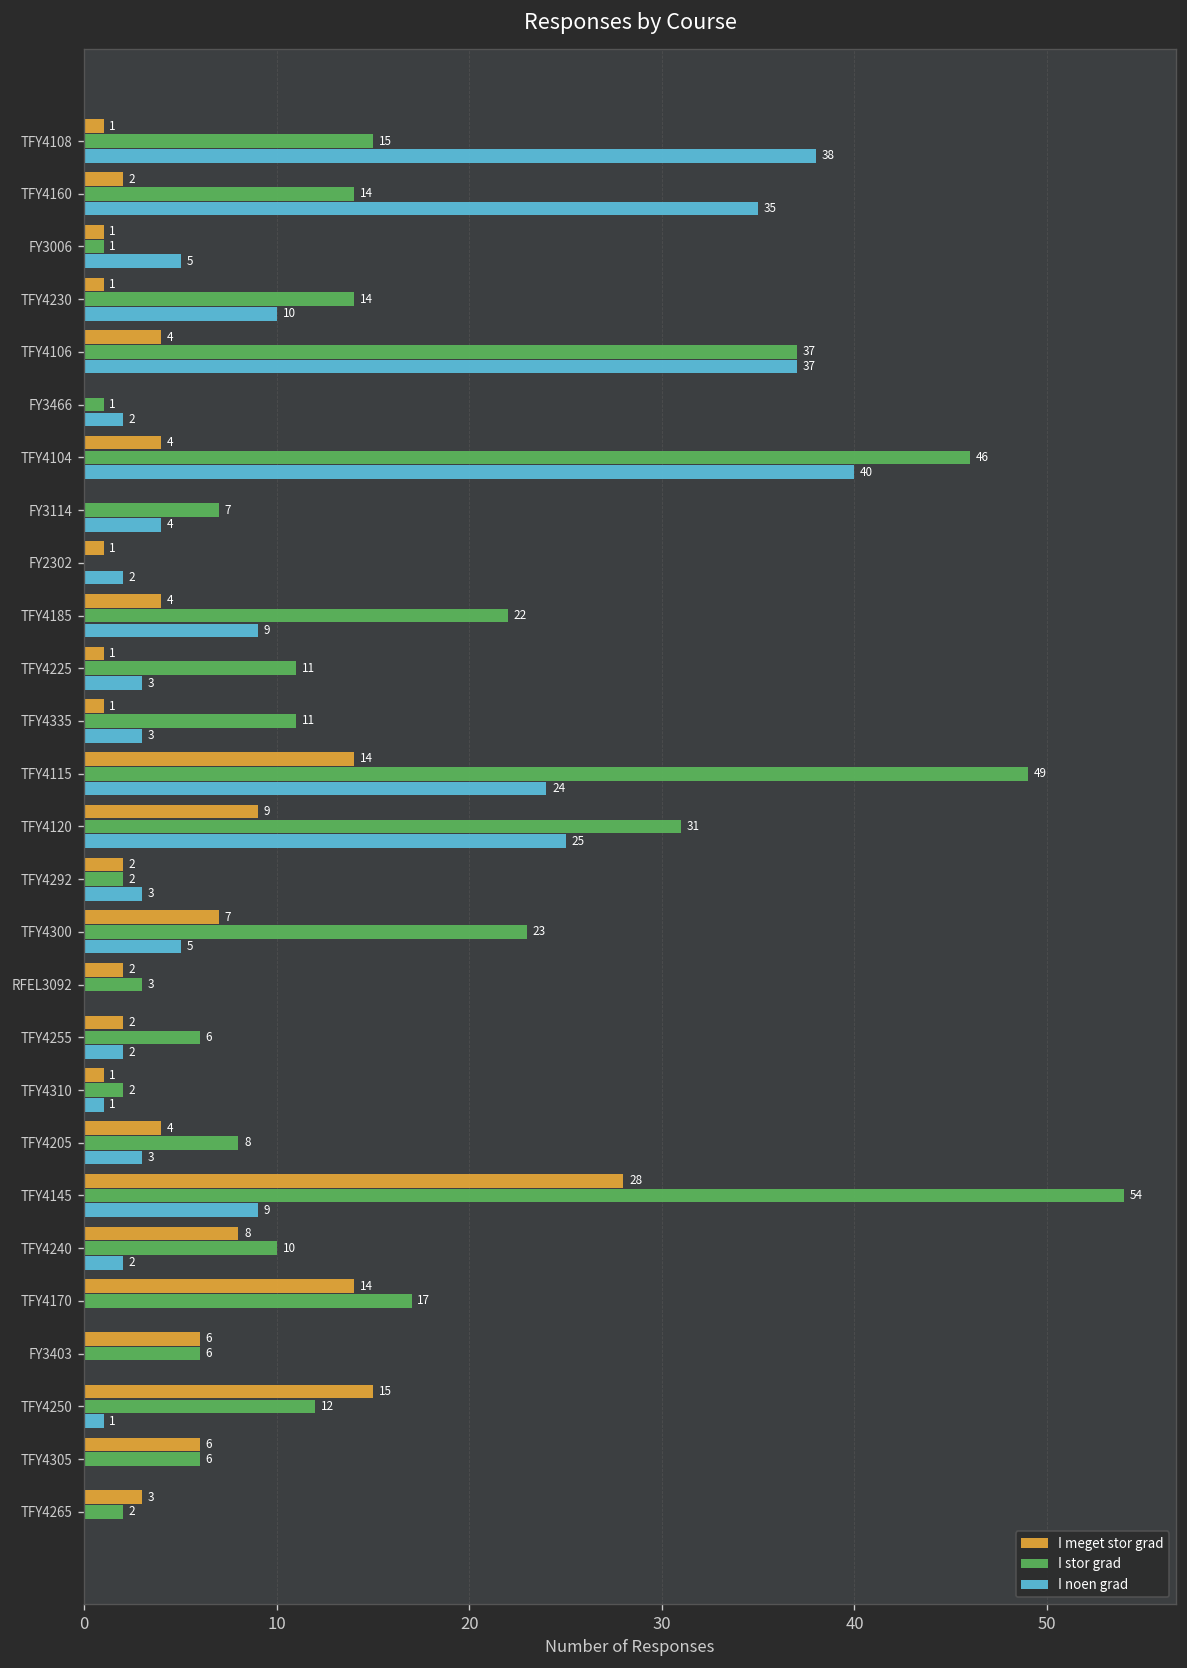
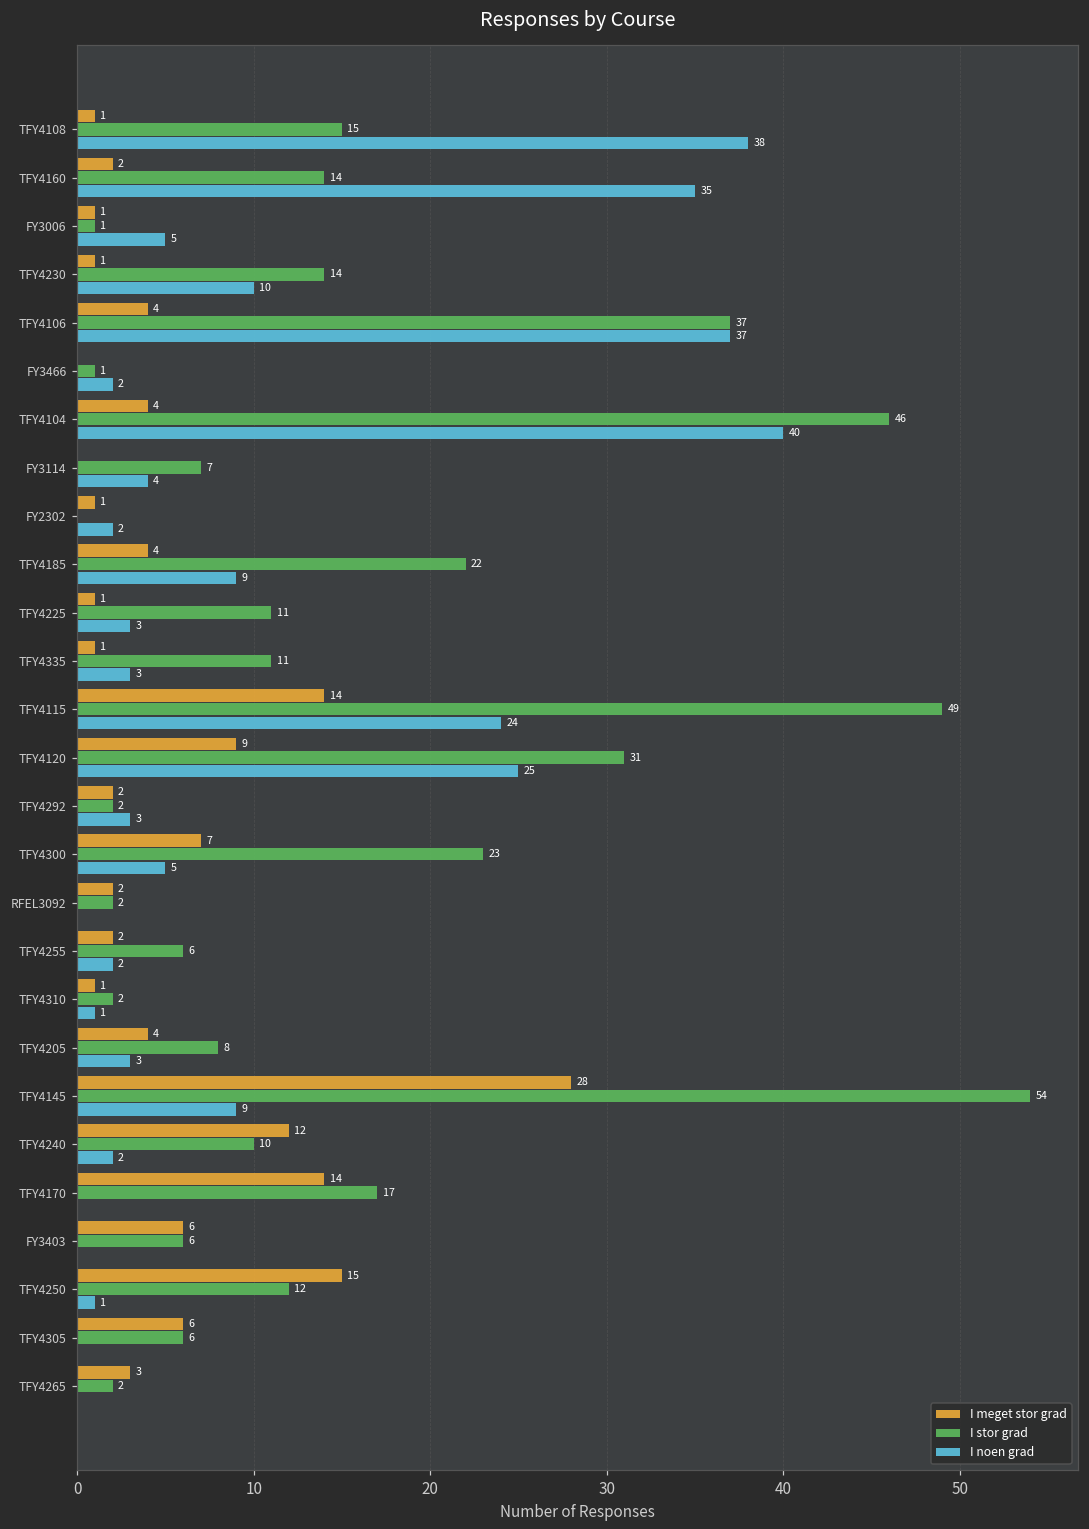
  {
    "I meget stor grad": {
      "TFY4108": 1,
      "TFY4160": 2,
      "FY3006": 1,
      "TFY4230": 1,
      "TFY4106": 4,
      "TFY4104": 4,
      "FY2302": 1,
      "TFY4185": 4,
      "TFY4225": 1,
      "TFY4335": 1,
      "TFY4115": 14,
      "TFY4120": 9,
      "TFY4292": 2,
      "TFY4300": 7,
      "RFEL3092": 2,
      "TFY4255": 2,
      "TFY4310": 1,
      "TFY4205": 4,
      "TFY4145": 28,
-     "TFY4240": 8,
+     "TFY4240": 12,
      "TFY4170": 14,
      "FY3403": 6,
      "TFY4250": 15,
      "TFY4305": 6,
      "TFY4265": 3
    },
    "I stor grad": {
      "TFY4108": 15,
      "TFY4160": 14,
      "FY3006": 1,
      "TFY4230": 14,
      "TFY4106": 37,
      "FY3466": 1,
      "TFY4104": 46,
      "FY3114": 7,
      "TFY4185": 22,
      "TFY4225": 11,
      "TFY4335": 11,
      "TFY4115": 49,
      "TFY4120": 31,
      "TFY4292": 2,
      "TFY4300": 23,
-     "RFEL3092": 3,
+     "RFEL3092": 2,
      "TFY4255": 6,
      "TFY4310": 2,
      "TFY4205": 8,
      "TFY4145": 54,
      "TFY4240": 10,
      "TFY4170": 17,
      "FY3403": 6,
      "TFY4250": 12,
      "TFY4305": 6,
      "TFY4265": 2
    },
    "I noen grad": {
      "TFY4108": 38,
      "TFY4160": 35,
      "FY3006": 5,
      "TFY4230": 10,
      "TFY4106": 37,
      "FY3466": 2,
      "TFY4104": 40,
      "FY3114": 4,
      "FY2302": 2,
      "TFY4185": 9,
      "TFY4225": 3,
      "TFY4335": 3,
      "TFY4115": 24,
      "TFY4120": 25,
      "TFY4292": 3,
      "TFY4300": 5,
      "TFY4255": 2,
      "TFY4310": 1,
      "TFY4205": 3,
      "TFY4145": 9,
      "TFY4240": 2,
      "TFY4250": 1
    }
  }
